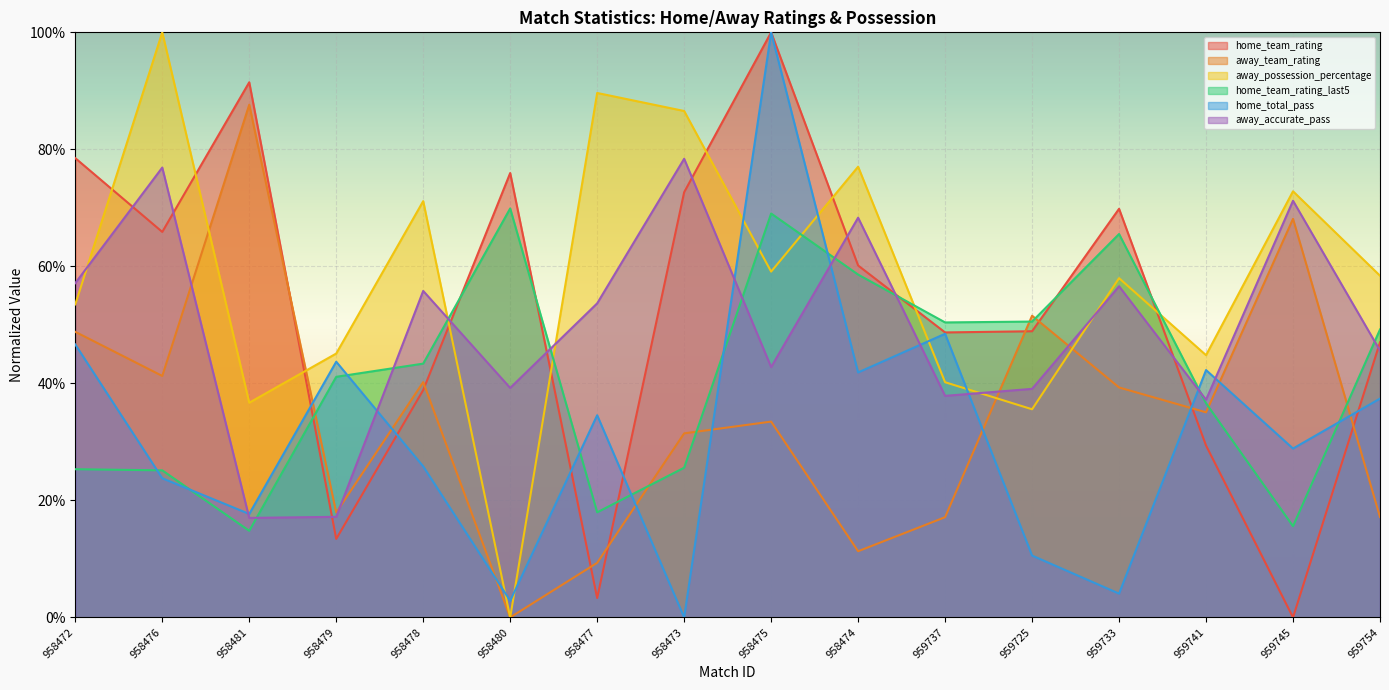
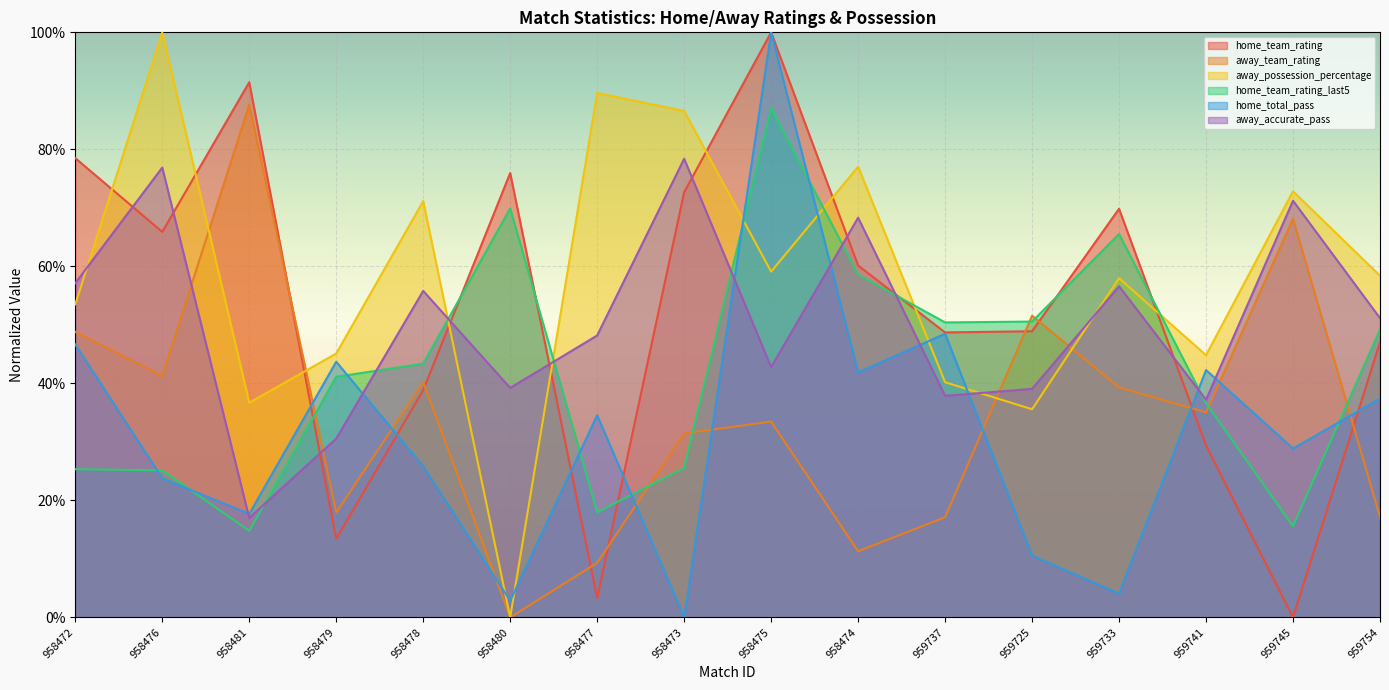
  {
    "home_team_rating_last5": {
      "958472": "25%",
      "958476": "25%",
      "958481": "15%",
      "958479": "41%",
      "958478": "43%",
      "958480": "70%",
      "958477": "18%",
      "958473": "26%",
-     "958475": "69%",
+     "958475": "87%",
      "958474": "59%",
      "959737": "50%",
      "959725": "51%",
      "959733": "66%",
      "959741": "37%",
      "959745": "16%",
      "959754": "49%"
    },
    "home_total_pass": {
      "958472": "47%",
      "958476": "24%",
      "958481": "18%",
      "958479": "44%",
      "958478": "26%",
      "958480": "3%",
      "958477": "35%",
      "958473": "0%",
      "958474": "42%",
      "959725": "11%",
      "959733": "4%",
      "959741": "42%",
      "959745": "29%",
      "959754": "37%"
    },
    "away_accurate_pass": {
      "958472": "57%",
      "958476": "77%",
      "958481": "17%",
-     "958479": "17%",
+     "958479": "31%",
      "958478": "56%",
      "958480": "39%",
-     "958477": "54%",
+     "958477": "48%",
      "958473": "78%",
      "958475": "43%",
      "958474": "68%",
      "959737": "38%",
      "959725": "39%",
      "959733": "57%",
      "959741": "37%",
      "959745": "71%",
-     "959754": "46%"
+     "959754": "51%"
    }
  }
